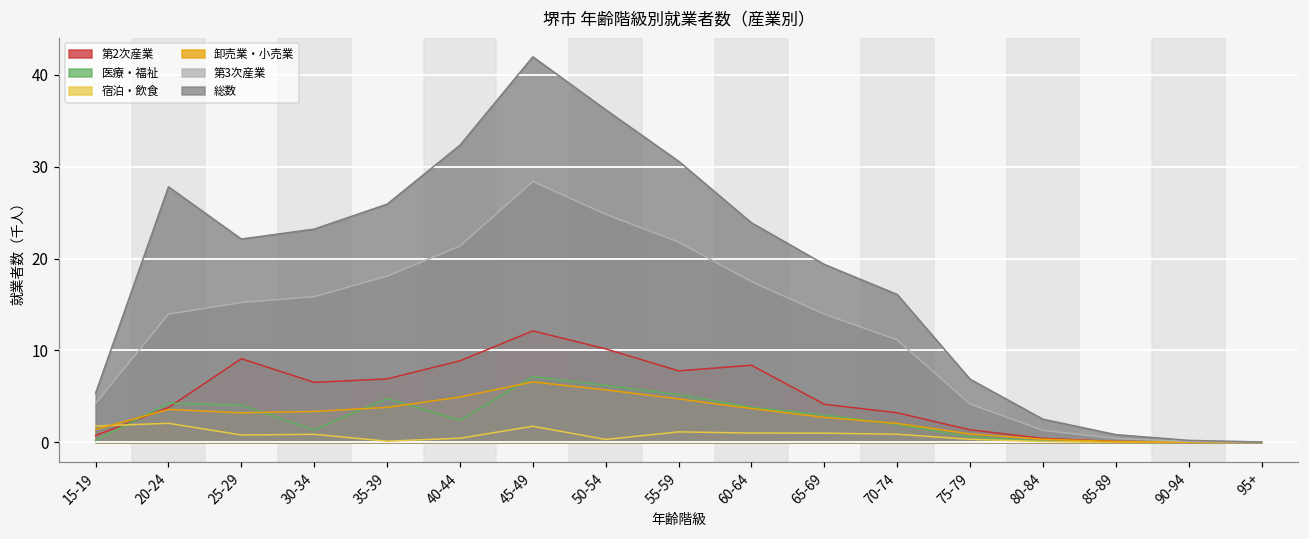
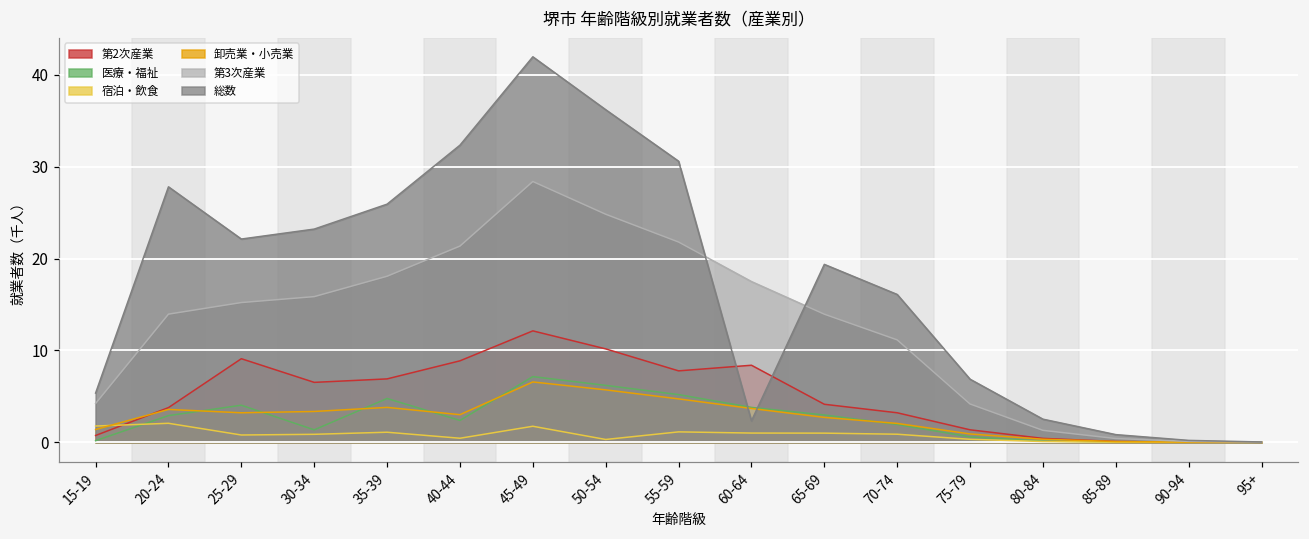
  {
    "第2次産業": {
      "15-19": 1,
      "25-29": 9,
      "30-34": 7,
      "35-39": 7,
      "40-44": 9,
      "45-49": 12,
      "50-54": 10,
      "55-59": 8,
      "60-64": 8,
      "65-69": 4,
      "70-74": 3,
      "75-79": 1
    },
    "医療・福祉": {
      "15-19": 0,
-     "20-24": 4,
+     "20-24": 3,
      "25-29": 4,
      "30-34": 1,
      "35-39": 5,
      "40-44": 2,
      "45-49": 7,
      "50-54": 6,
      "55-59": 5
    },
    "宿泊・飲食": {
      "15-19": 2,
      "20-24": 2,
      "25-29": 1,
      "30-34": 1,
-     "35-39": 0,
+     "35-39": 1,
      "40-44": 0,
      "45-49": 2,
      "50-54": 0,
      "55-59": 1,
      "60-64": 1,
      "65-69": 1,
      "70-74": 1
    },
    "卸売業・小売業": {
      "15-19": 1,
      "25-29": 3,
      "30-34": 3,
      "35-39": 4,
-     "40-44": 5,
+     "40-44": 3,
      "45-49": 7,
      "50-54": 6,
      "55-59": 5,
      "75-79": 1
    },
    "第3次産業": {
      "15-19": 4,
      "20-24": 14,
      "25-29": 15,
      "30-34": 16,
      "35-39": 18,
      "40-44": 21,
      "45-49": 28,
      "50-54": 25,
      "55-59": 22,
      "60-64": 17,
      "65-69": 14,
      "70-74": 11,
      "75-79": 4,
      "80-84": 1,
      "85-89": 0
    },
    "総数": {
      "15-19": 5,
      "20-24": 28,
      "25-29": 22,
      "30-34": 23,
      "35-39": 26,
      "40-44": 32,
      "45-49": 42,
      "50-54": 36,
      "55-59": 31,
-     "60-64": 24,
+     "60-64": 2,
      "65-69": 19,
      "70-74": 16,
      "75-79": 7,
      "80-84": 3,
      "85-89": 1
    }
  }
